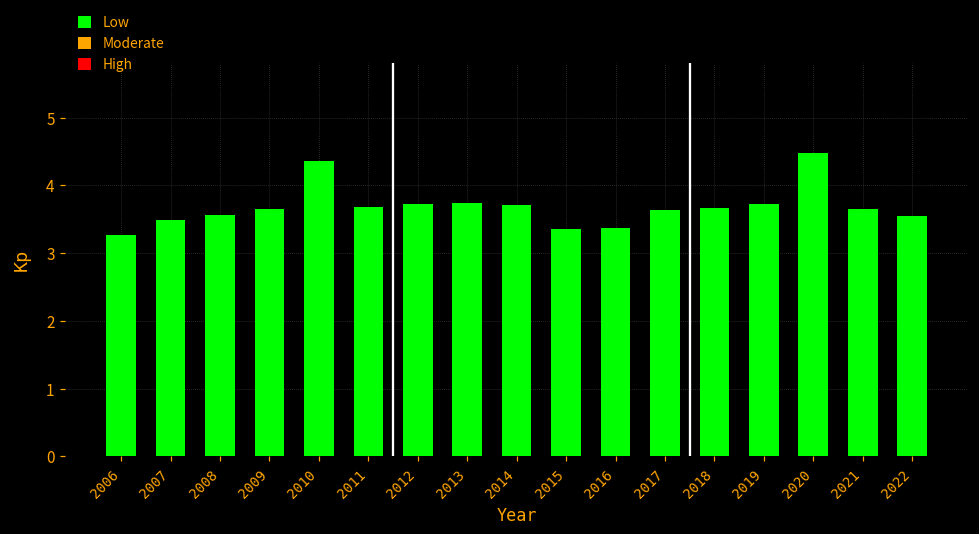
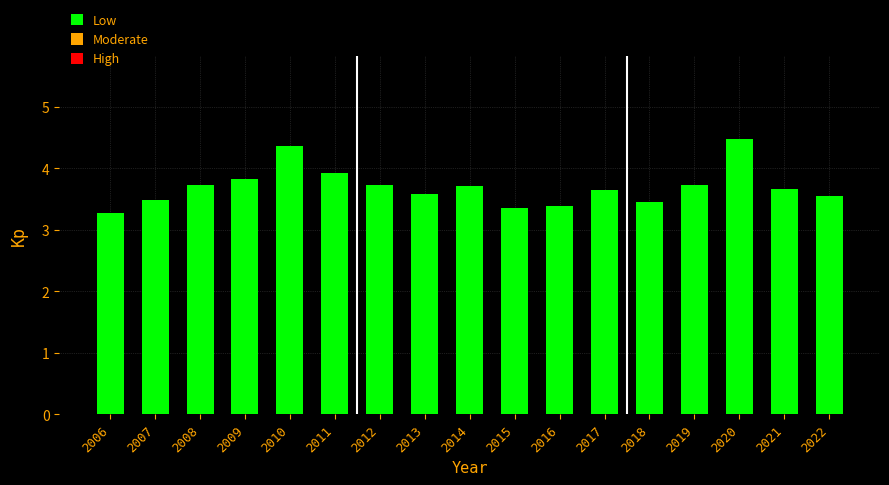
  {
    "2006": 3.3,
    "2007": 3.5,
-   "2008": 3.6,
-   "2009": 3.7,
+   "2008": 3.7,
+   "2009": 3.8,
    "2010": 4.4,
-   "2011": 3.7,
+   "2011": 3.9,
    "2012": 3.7,
-   "2013": 3.7,
+   "2013": 3.6,
    "2014": 3.7,
    "2015": 3.4,
    "2016": 3.4,
    "2017": 3.6,
-   "2018": 3.7,
+   "2018": 3.4,
    "2019": 3.7,
    "2020": 4.5,
    "2021": 3.7,
    "2022": 3.5
  }
